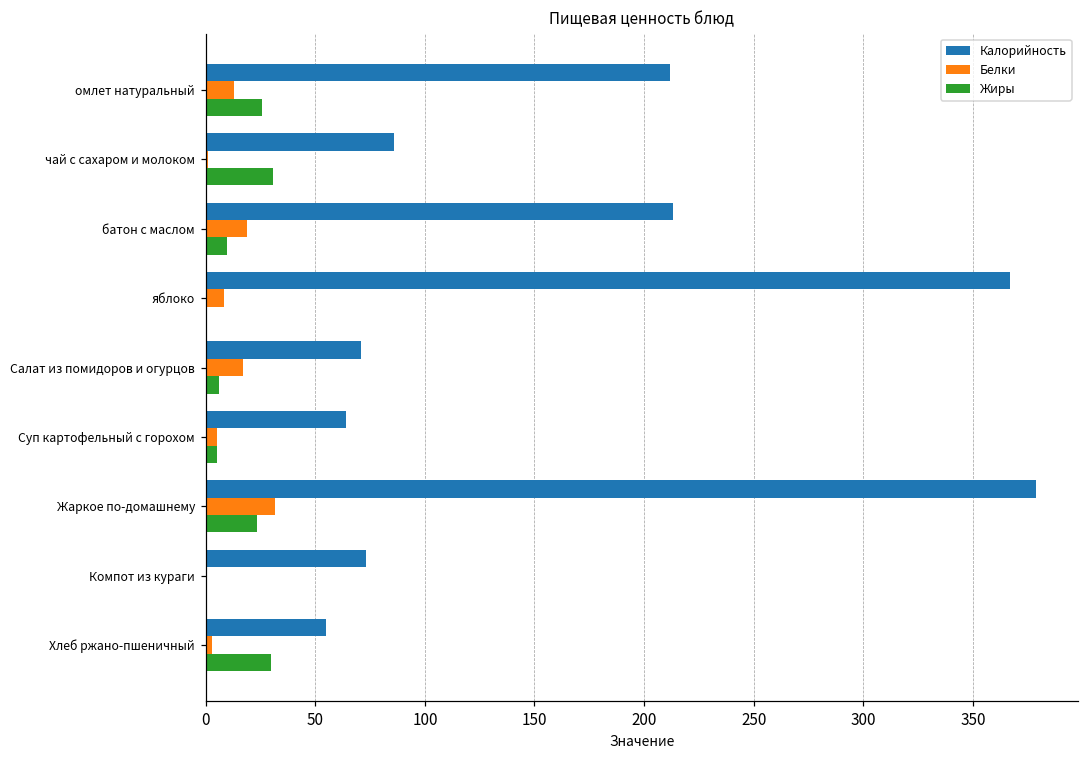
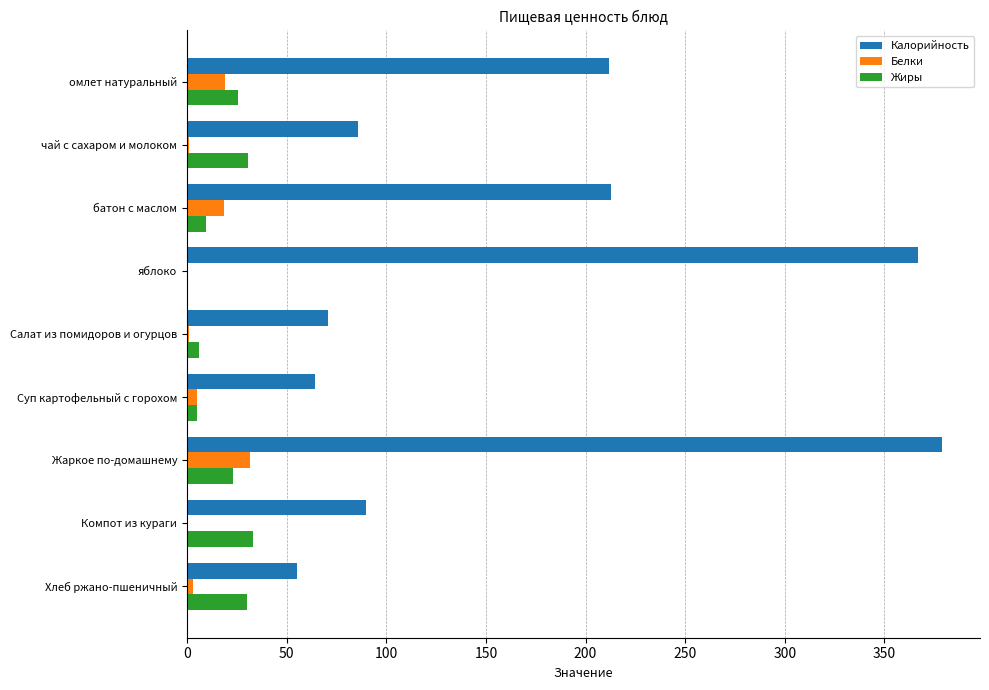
  {
    "Калорийность": {
      "омлет натуральный": 212,
      "чай с сахаром и молоком": 86,
      "батон с маслом": 213,
      "яблоко": 367,
      "Салат из помидоров и огурцов": 71,
      "Суп картофельный с горохом": 64,
      "Жаркое по-домашнему": 379,
-     "Компот из кураги": 73,
+     "Компот из кураги": 90,
      "Хлеб ржано-пшеничный": 55
    },
    "Белки": {
-     "омлет натуральный": 13,
+     "омлет натуральный": 19,
      "батон с маслом": 19,
-     "яблоко": 8,
-     "Салат из помидоров и огурцов": 17,
+     "яблоко": 0,
+     "Салат из помидоров и огурцов": 1,
      "Суп картофельный с горохом": 5,
      "Жаркое по-домашнему": 32,
      "Компот из кураги": 0,
      "Хлеб ржано-пшеничный": 3
    },
    "Жиры": {
      "омлет натуральный": 26,
      "чай с сахаром и молоком": 31,
      "батон с маслом": 10,
      "яблоко": 0,
      "Салат из помидоров и огурцов": 6,
      "Суп картофельный с горохом": 5,
      "Жаркое по-домашнему": 23,
-     "Компот из кураги": 0,
+     "Компот из кураги": 33,
      "Хлеб ржано-пшеничный": 30
    }
  }
